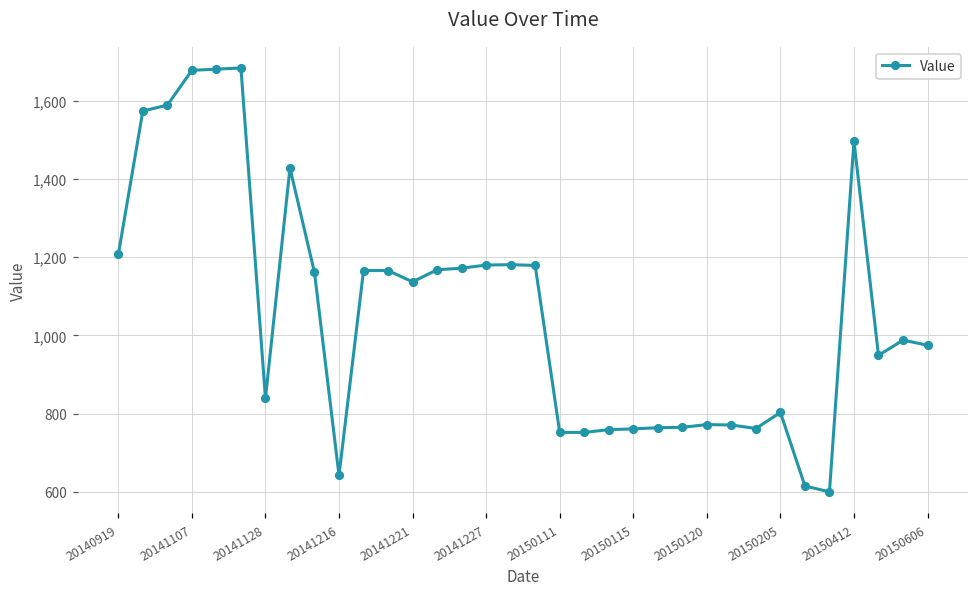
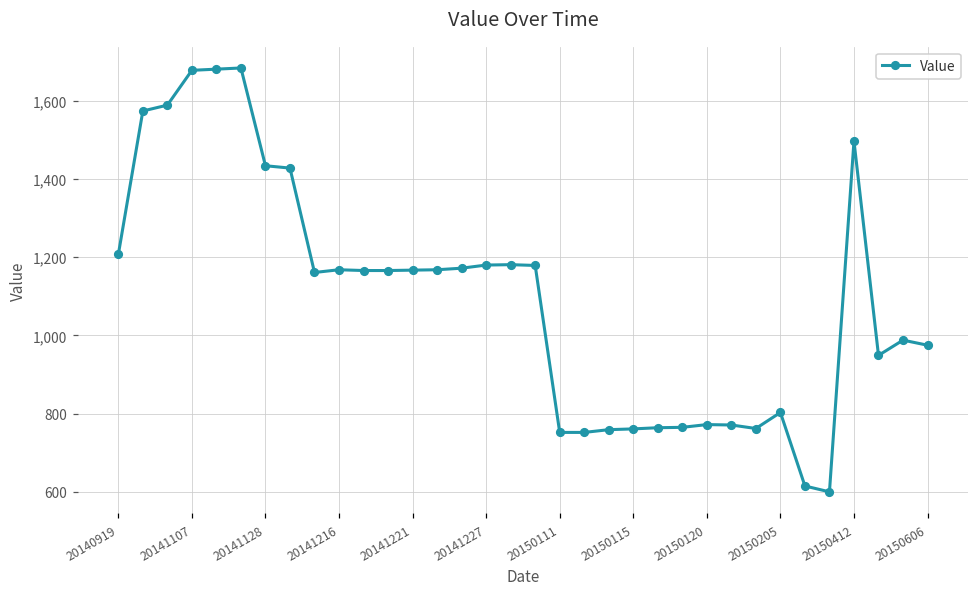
  {
    "20140919": "1,210",
    "20141107": "1,680",
-   "20141128": "840",
-   "20141216": "640",
-   "20141221": "1,140",
+   "20141128": "1,430",
+   "20141216": "1,170",
+   "20141221": "1,170",
    "20141227": "1,180",
    "20150205": "800",
    "20150412": "1,500",
    "20150606": "980"
  }
